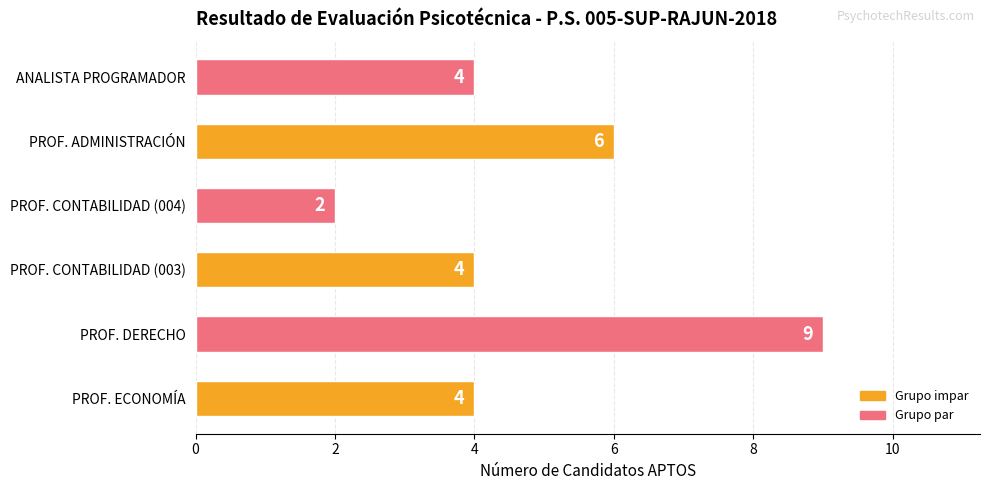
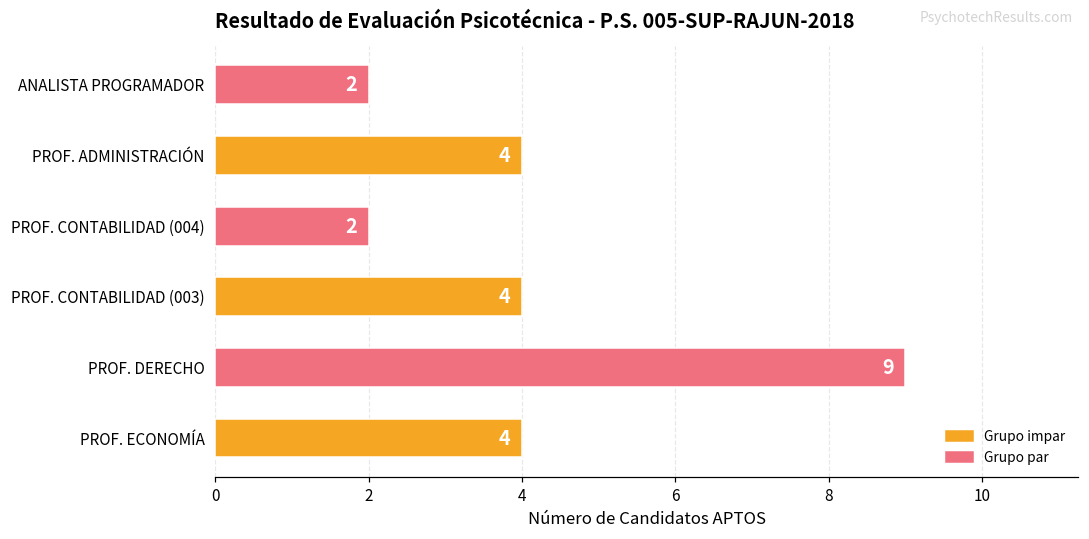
  {
-   "ANALISTA PROGRAMADOR": 4,
-   "PROF. ADMINISTRACIÓN": 6,
+   "ANALISTA PROGRAMADOR": 2,
+   "PROF. ADMINISTRACIÓN": 4,
    "PROF. CONTABILIDAD (004)": 2,
    "PROF. CONTABILIDAD (003)": 4,
    "PROF. DERECHO": 9,
    "PROF. ECONOMÍA": 4
  }
